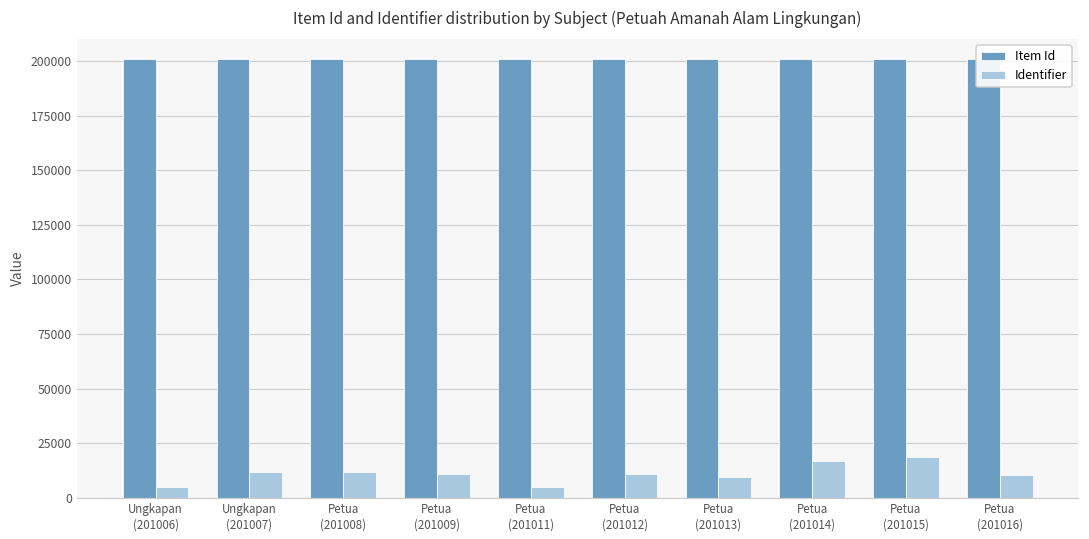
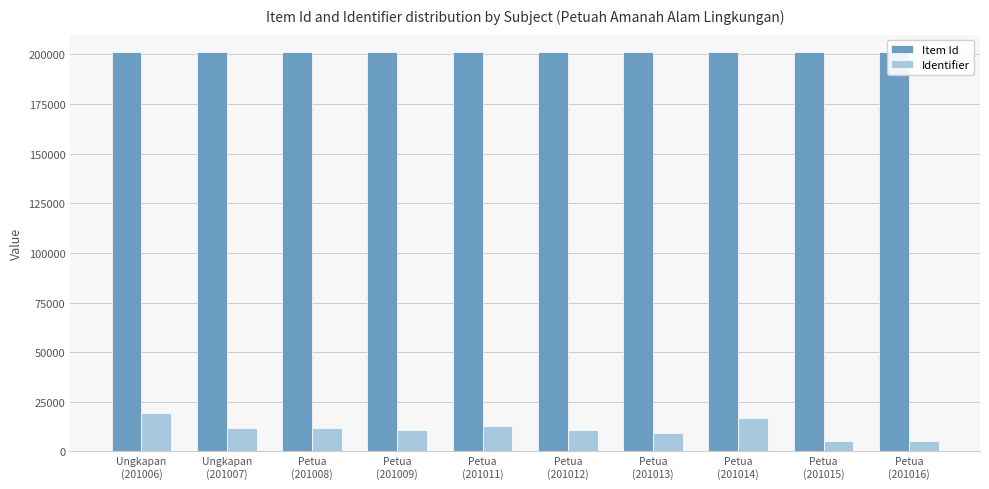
  {
    "Item Id": {
      "Ungkapan (201006)": 201000,
      "Ungkapan (201007)": 201000,
      "Petua (201008)": 201000,
      "Petua (201009)": 201000,
      "Petua (201011)": 201000,
      "Petua (201012)": 201000,
      "Petua (201013)": 201000,
      "Petua (201014)": 201000,
      "Petua (201015)": 201000
    },
    "Identifier": {
-     "Ungkapan (201006)": 5000,
+     "Ungkapan (201006)": 19000,
      "Ungkapan (201007)": 12000,
      "Petua (201008)": 12000,
      "Petua (201009)": 11000,
-     "Petua (201011)": 5000,
+     "Petua (201011)": 13000,
      "Petua (201012)": 11000,
      "Petua (201013)": 9000,
      "Petua (201014)": 17000,
-     "Petua (201015)": 19000,
-     "Petua (201016)": 10000
+     "Petua (201015)": 5000,
+     "Petua (201016)": 5000
    }
  }
